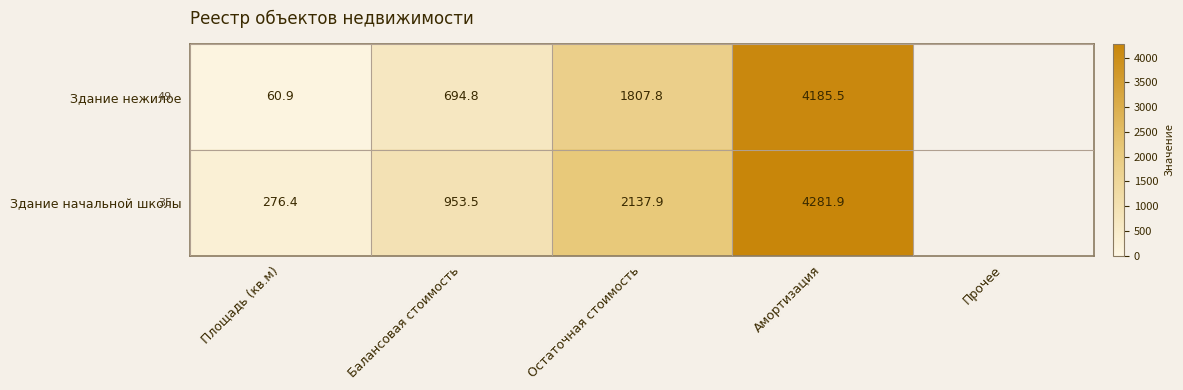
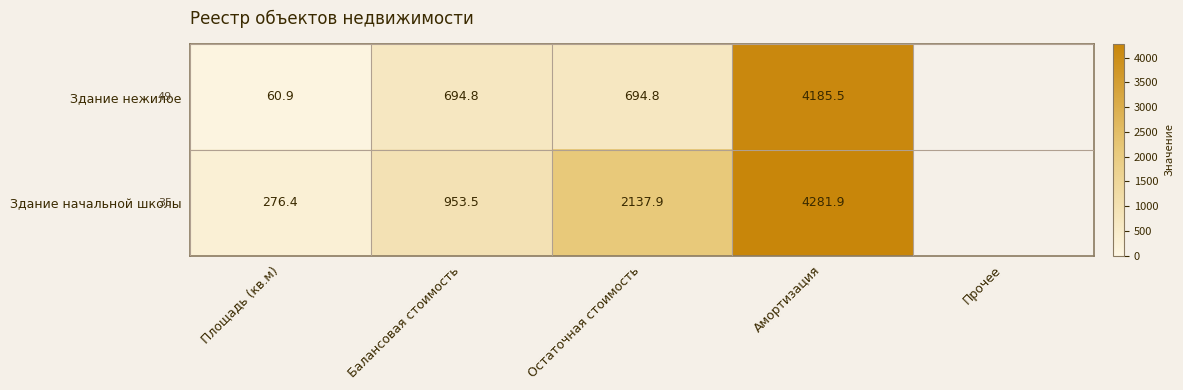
  {
    "Здание нежилое": {
      "Площадь (кв.м)": 60.9,
      "Балансовая стоимость": 694.8,
-     "Остаточная стоимость": 1807.8,
+     "Остаточная стоимость": 694.8,
      "Амортизация": 4185.5
    },
    "Здание начальной школы": {
      "Площадь (кв.м)": 276.4,
      "Балансовая стоимость": 953.5,
      "Остаточная стоимость": 2137.9,
      "Амортизация": 4281.9
    }
  }
